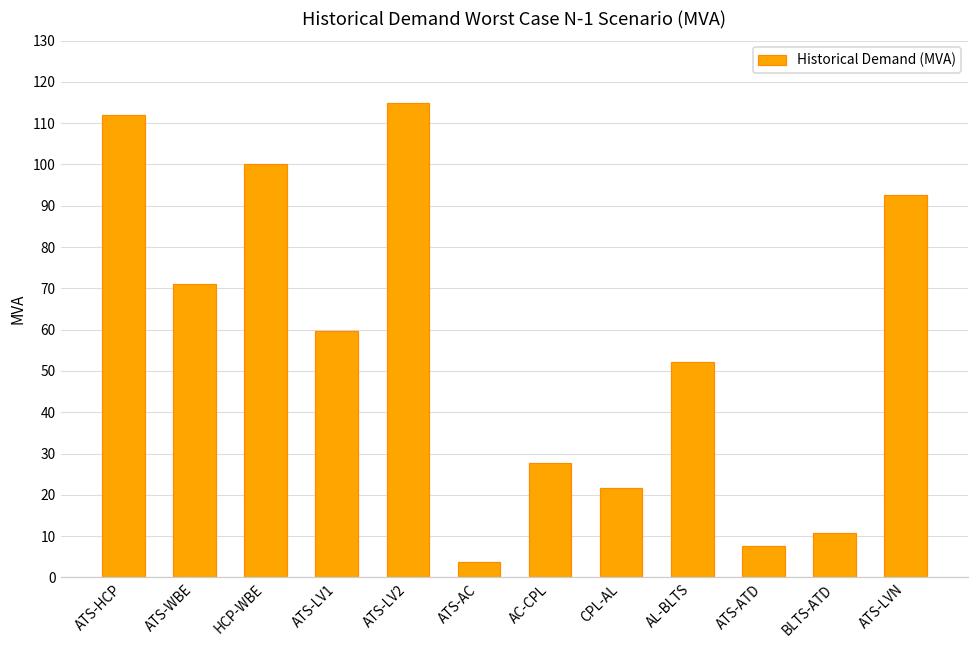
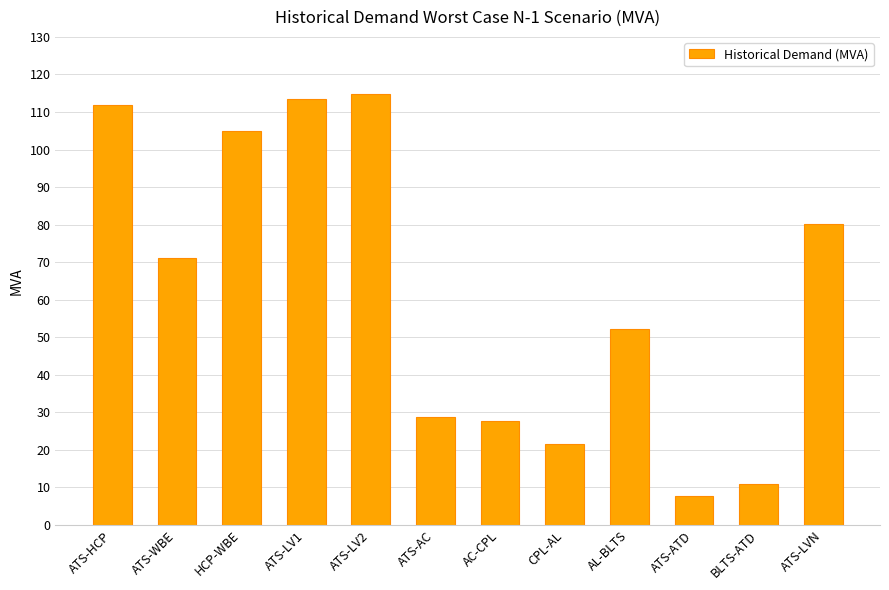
  {
    "ATS-HCP": 112,
    "ATS-WBE": 71,
-   "HCP-WBE": 100,
-   "ATS-LV1": 60,
+   "HCP-WBE": 105,
+   "ATS-LV1": 114,
    "ATS-LV2": 115,
-   "ATS-AC": 4,
+   "ATS-AC": 29,
    "AC-CPL": 28,
    "CPL-AL": 22,
    "AL-BLTS": 52,
    "ATS-ATD": 8,
    "BLTS-ATD": 11,
-   "ATS-LVN": 93
+   "ATS-LVN": 80
  }
